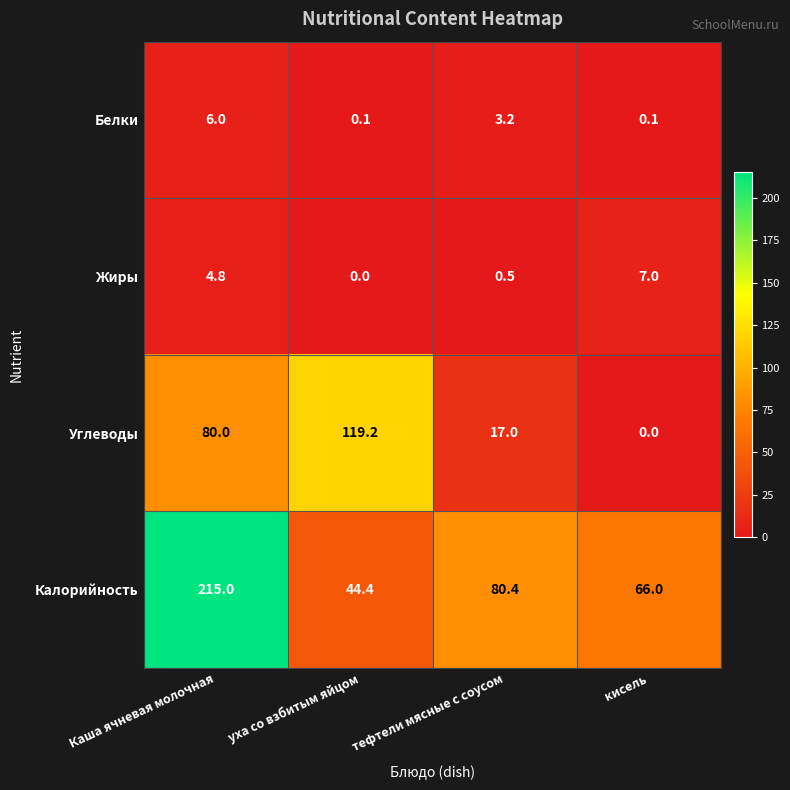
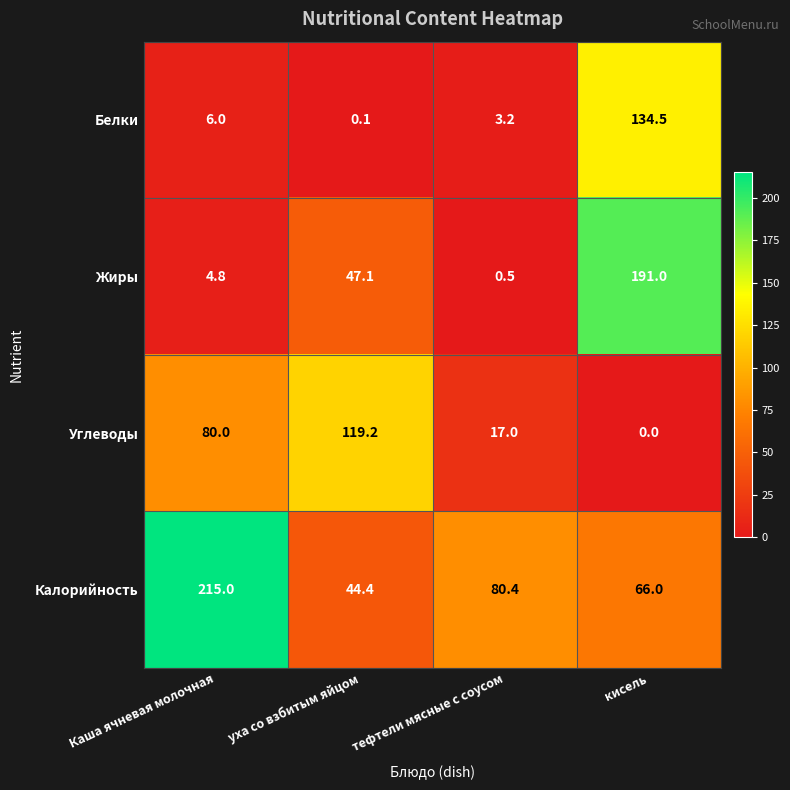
  {
    "Белки": {
      "Каша ячневая молочная": 6.0,
      "уха со взбитым яйцом": 0.1,
      "тефтели мясные с соусом": 3.2,
-     "кисель": 0.1
+     "кисель": 134.5
    },
    "Жиры": {
      "Каша ячневая молочная": 4.8,
-     "уха со взбитым яйцом": 0.0,
+     "уха со взбитым яйцом": 47.1,
      "тефтели мясные с соусом": 0.5,
-     "кисель": 7.0
+     "кисель": 191.0
    },
    "Углеводы": {
      "Каша ячневая молочная": 80.0,
      "уха со взбитым яйцом": 119.2,
      "тефтели мясные с соусом": 17.0,
      "кисель": 0.0
    },
    "Калорийность": {
      "Каша ячневая молочная": 215.0,
      "уха со взбитым яйцом": 44.4,
      "тефтели мясные с соусом": 80.4,
      "кисель": 66.0
    }
  }
